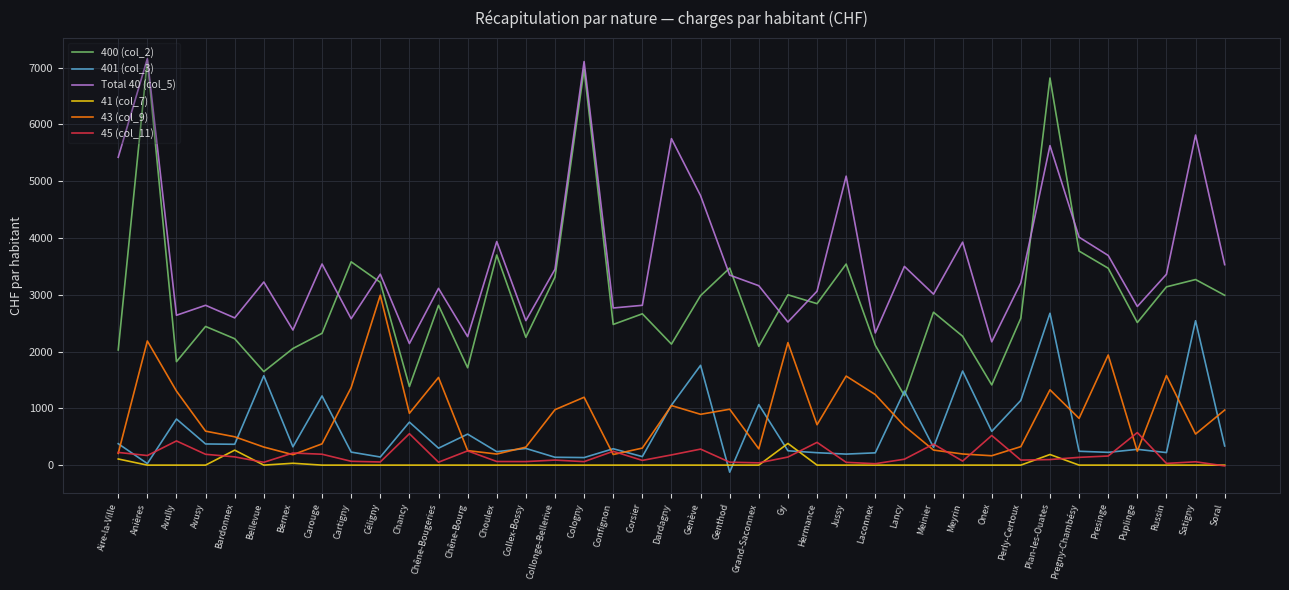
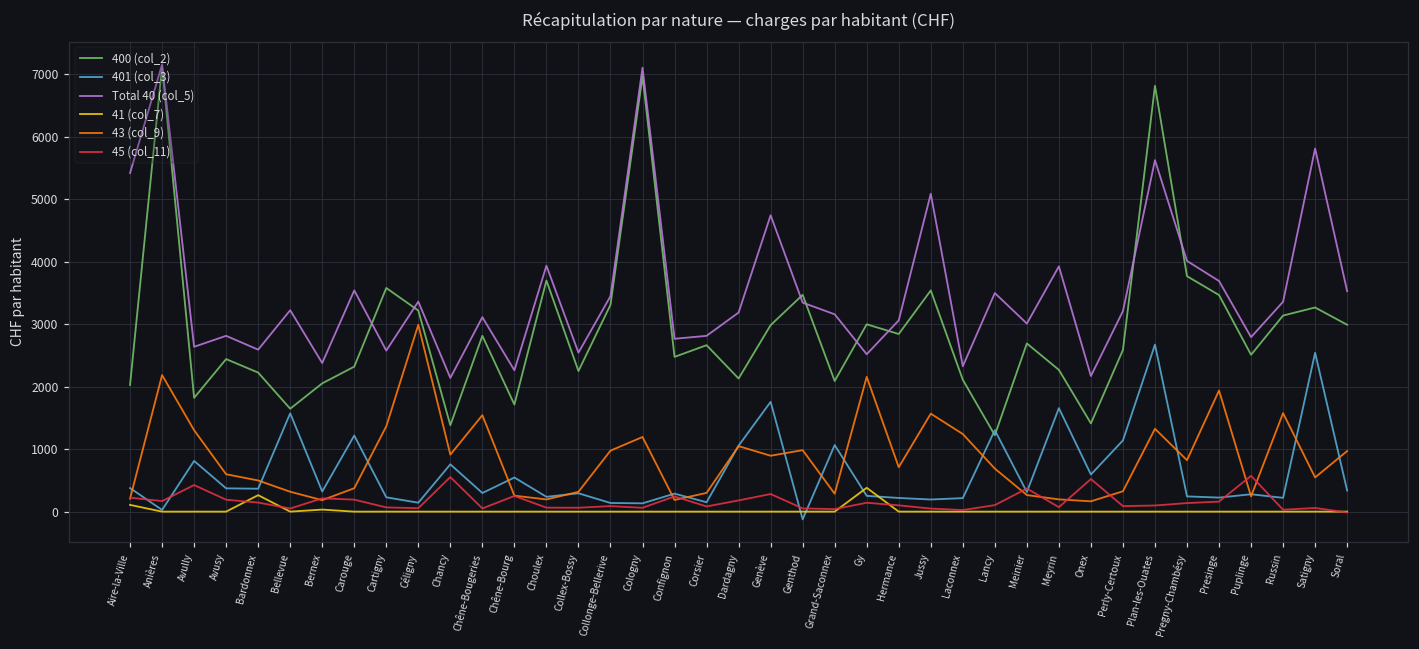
  {
    "Total 40 (col_5)": {
      "Aire-la-Ville": 5400,
      "Avully": 2600,
      "Avusy": 2800,
      "Bardonnex": 2600,
      "Bellevue": 3200,
      "Bernex": 2400,
      "Carouge": 3500,
      "Cartigny": 2600,
      "Céligny": 3400,
      "Chancy": 2100,
      "Chêne-Bougeries": 3100,
      "Chêne-Bourg": 2300,
      "Choulex": 3900,
      "Collex-Bossy": 2500,
      "Collonge-Bellerive": 3400,
      "Cologny": 7100,
      "Confignon": 2800,
      "Corsier": 2800,
-     "Dardagny": 5800,
+     "Dardagny": 3200,
      "Genève": 4700,
      "Genthod": 3300,
      "Grand-Saconnex": 3200,
      "Gy": 2500,
      "Hermance": 3100,
      "Jussy": 5100,
      "Laconnex": 2300,
      "Lancy": 3500,
      "Meinier": 3000,
      "Meyrin": 3900,
      "Onex": 2200,
      "Perly-Certoux": 3200,
      "Plan-les-Ouates": 5600,
      "Pregny-Chambésy": 4000,
      "Presinge": 3700,
      "Puplinge": 2800,
      "Russin": 3400,
      "Satigny": 5800,
      "Soral": 3500
    },
    "41 (col_7)": {
      "Aire-la-Ville": 100,
      "Avully": 0,
      "Avusy": 0,
      "Bardonnex": 300,
      "Bellevue": 0,
      "Bernex": 0,
      "Carouge": 0,
      "Cartigny": 0,
      "Céligny": 0,
      "Chancy": 0,
      "Chêne-Bougeries": 0,
      "Chêne-Bourg": 0,
      "Choulex": 0,
      "Collex-Bossy": 0,
      "Collonge-Bellerive": 0,
      "Cologny": 0,
      "Confignon": 0,
      "Corsier": 0,
      "Dardagny": 0,
      "Genève": 0,
      "Genthod": 0,
      "Gy": 400,
      "Hermance": 0,
      "Jussy": 0,
      "Lancy": 0,
      "Meinier": 0,
      "Meyrin": 0,
      "Onex": 0,
      "Perly-Certoux": 0,
-     "Plan-les-Ouates": 200,
+     "Plan-les-Ouates": 0,
      "Pregny-Chambésy": 0,
      "Presinge": 0,
      "Puplinge": 0,
      "Satigny": 0
    },
    "45 (col_11)": {
      "Anières": 200,
      "Avully": 400,
      "Avusy": 200,
      "Bardonnex": 100,
      "Bellevue": 0,
      "Carouge": 200,
      "Cartigny": 100,
      "Céligny": 100,
      "Chancy": 600,
      "Chêne-Bougeries": 100,
      "Choulex": 100,
      "Collex-Bossy": 100,
      "Collonge-Bellerive": 100,
      "Cologny": 100,
      "Confignon": 200,
      "Corsier": 100,
      "Dardagny": 200,
      "Genève": 300,
      "Genthod": 100,
      "Gy": 100,
-     "Hermance": 400,
+     "Hermance": 100,
      "Jussy": 0,
      "Lancy": 100,
      "Meinier": 400,
      "Meyrin": 100,
      "Onex": 500,
      "Perly-Certoux": 100,
      "Plan-les-Ouates": 100,
      "Pregny-Chambésy": 100,
      "Presinge": 200,
      "Puplinge": 600,
      "Satigny": 100
    }
  }
